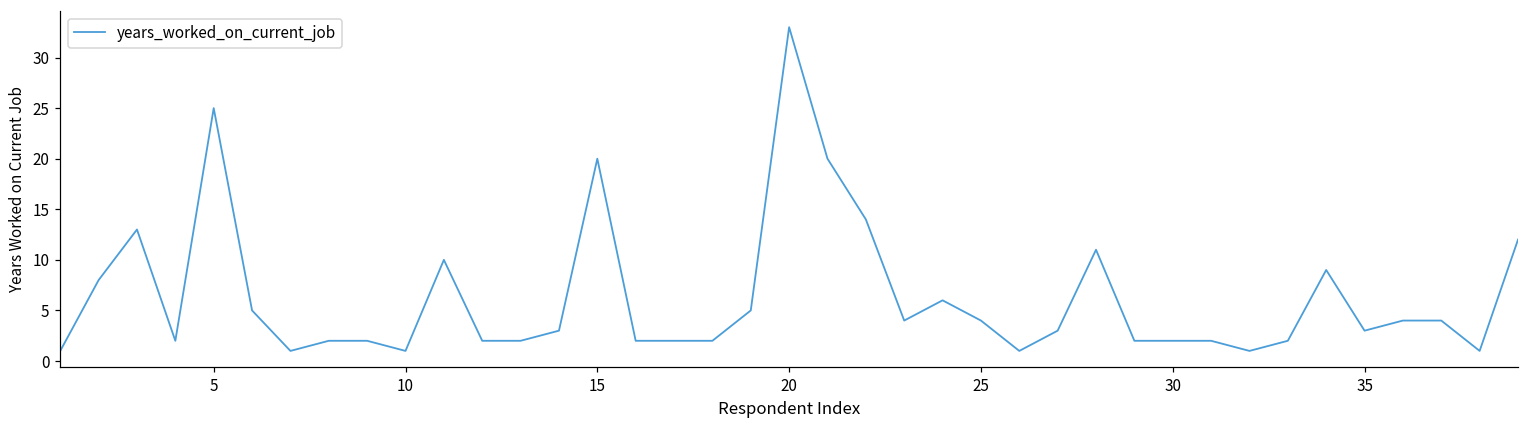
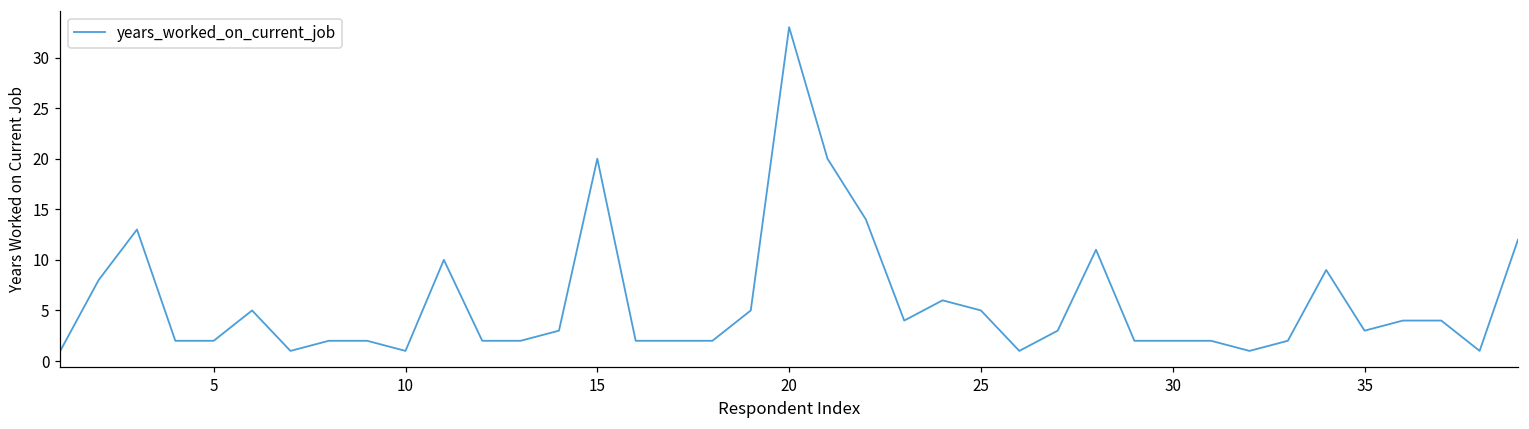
  {
-   "5": 25,
+   "5": 2,
    "10": 1,
    "15": 20,
    "20": 33,
-   "25": 4,
+   "25": 5,
    "30": 2,
    "35": 3
  }
